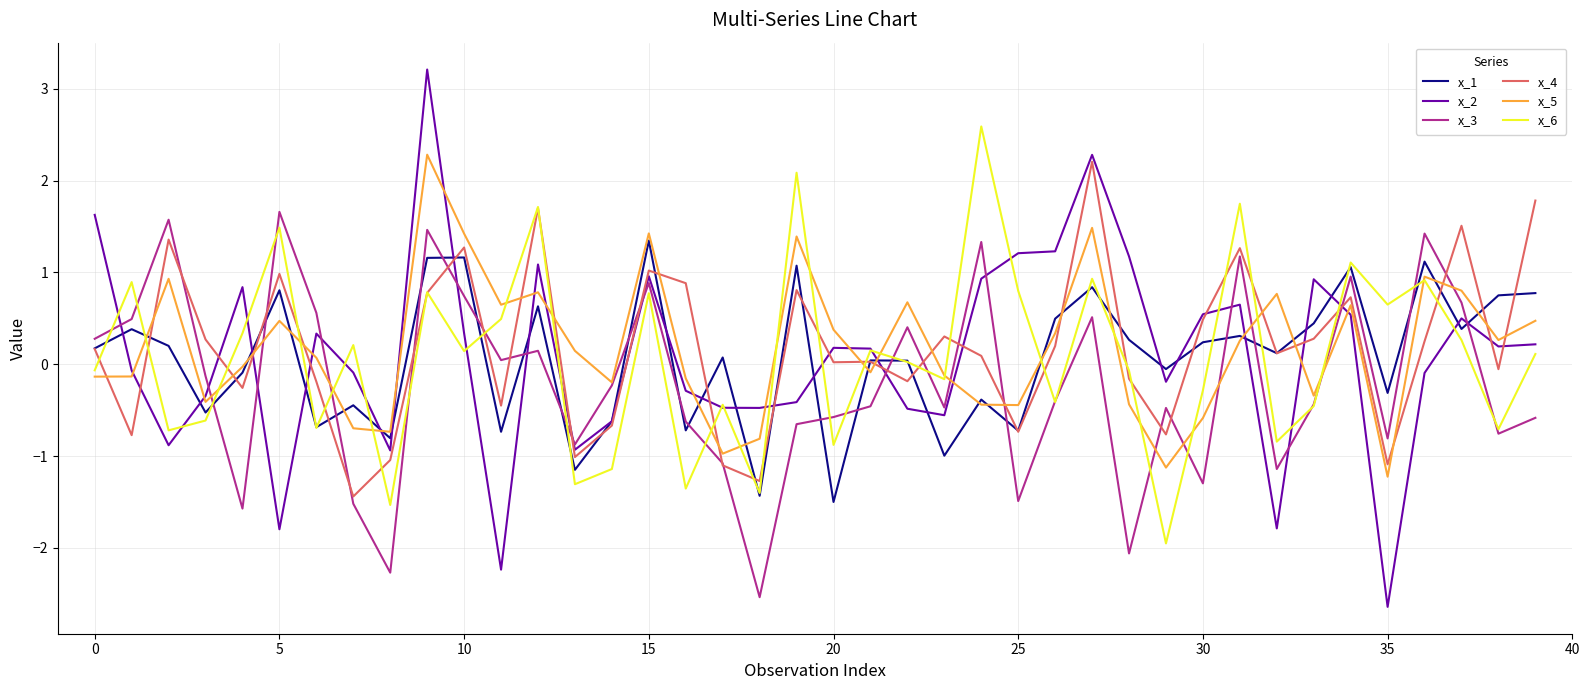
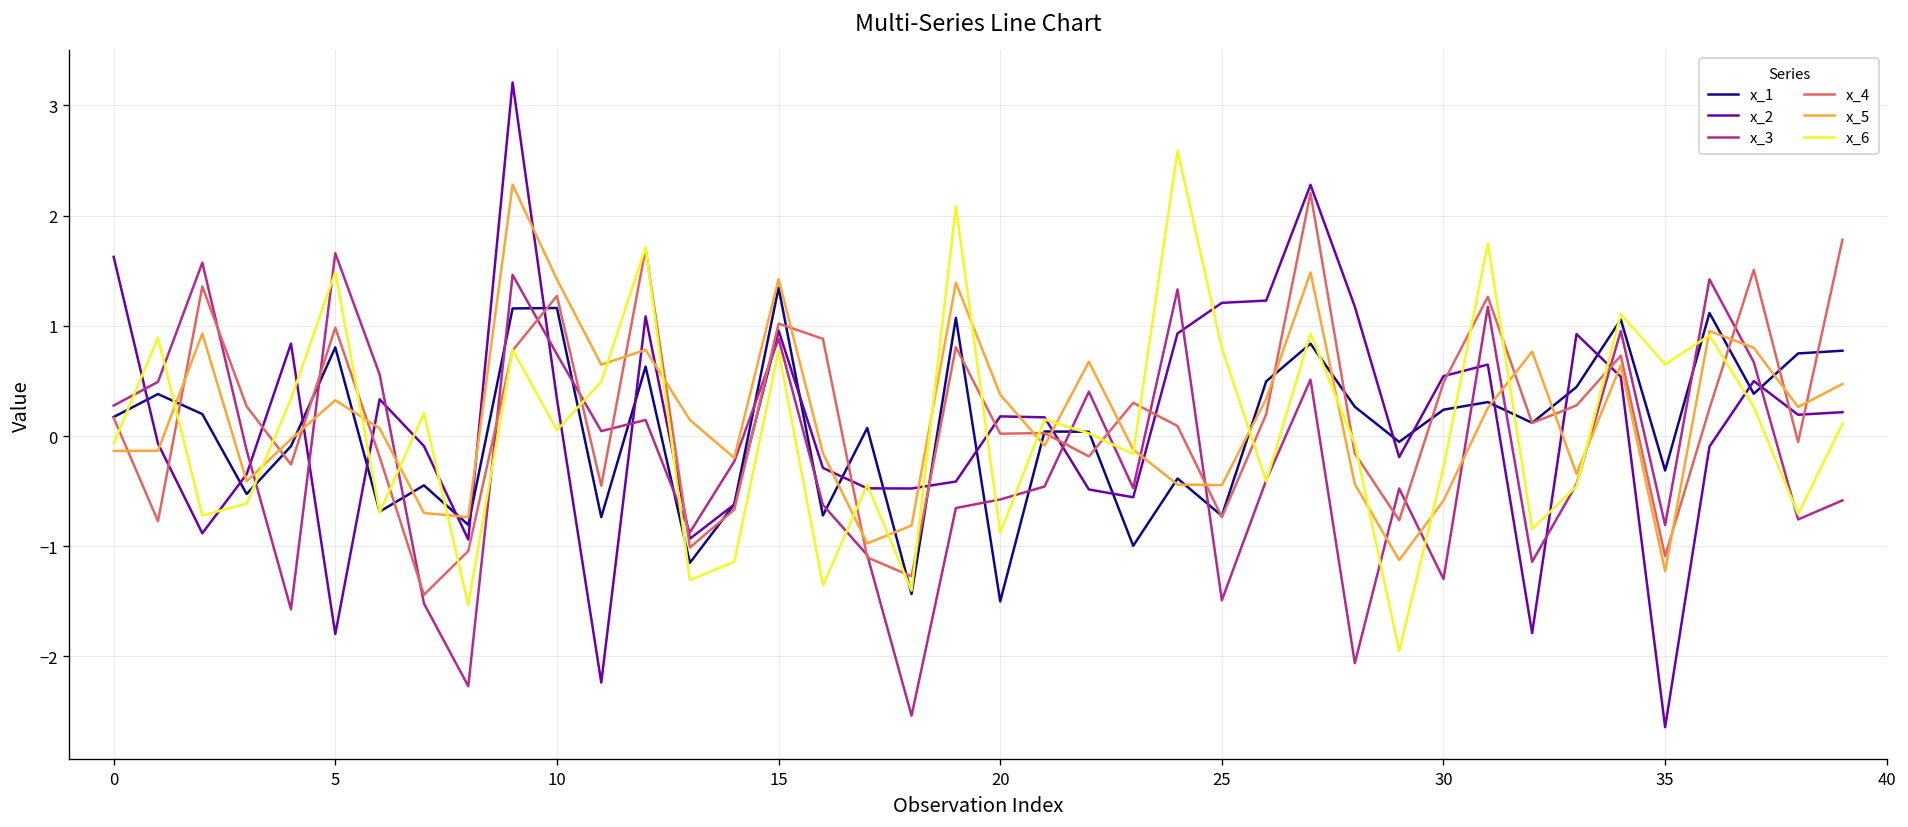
  {
    "x_1": {
      "5": 0.8,
      "10": 1.2,
      "15": 1.3,
      "20": -1.5,
      "30": 0.2,
      "35": -0.3
    },
    "x_2": {
      "0": 1.6,
      "5": -1.8,
      "10": 0.3,
      "15": 1.0,
      "20": 0.2,
      "25": 1.2,
      "30": 0.5,
      "35": -2.6
    },
    "x_3": {
      "0": 0.3,
      "5": 1.7,
      "10": 0.7,
      "15": 0.9,
      "20": -0.6,
      "25": -1.5,
      "30": -1.3,
      "35": -0.8
    },
    "x_4": {
      "5": 1.0,
      "10": 1.3,
      "15": 1.0,
      "20": 0.0,
      "30": 0.5,
      "35": -1.1
    },
    "x_5": {
      "0": -0.1,
-     "5": 0.5,
+     "5": 0.3,
      "10": 1.4,
      "15": 1.4,
      "20": 0.4,
      "25": -0.4,
      "30": -0.6,
      "35": -1.2
    },
    "x_6": {
      "0": -0.1,
      "5": 1.5,
-     "10": 0.14,
+     "10": 0.05,
      "15": 0.8,
      "20": -0.9,
      "25": 0.8,
      "30": -0.3,
      "35": 0.6
    }
  }
